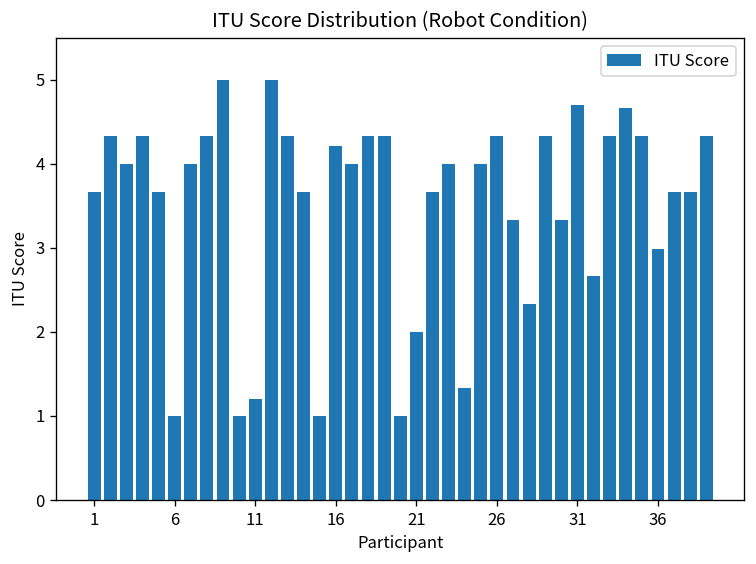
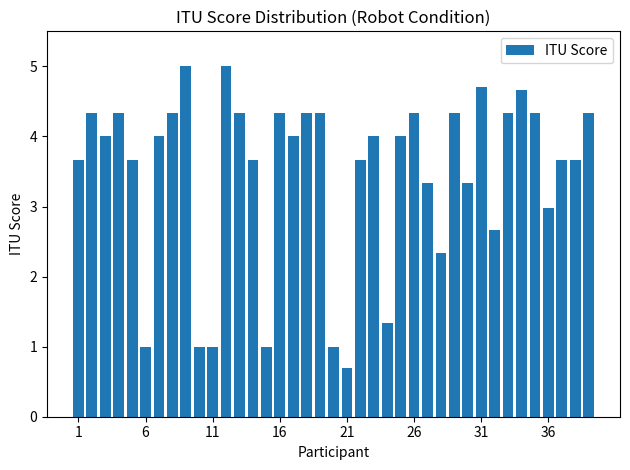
  {
    "1": 3.7,
    "6": 1.0,
-   "11": 1.2,
-   "16": 4.2,
-   "21": 2.0,
+   "11": 1.0,
+   "16": 4.3,
+   "21": 0.7,
    "26": 4.3,
    "31": 4.7,
    "36": 3.0
  }
